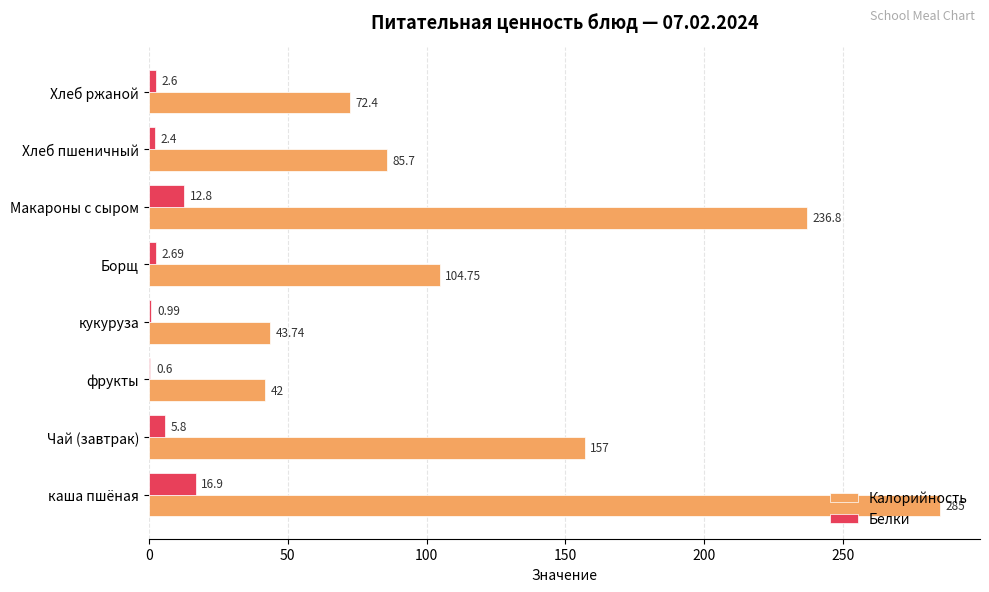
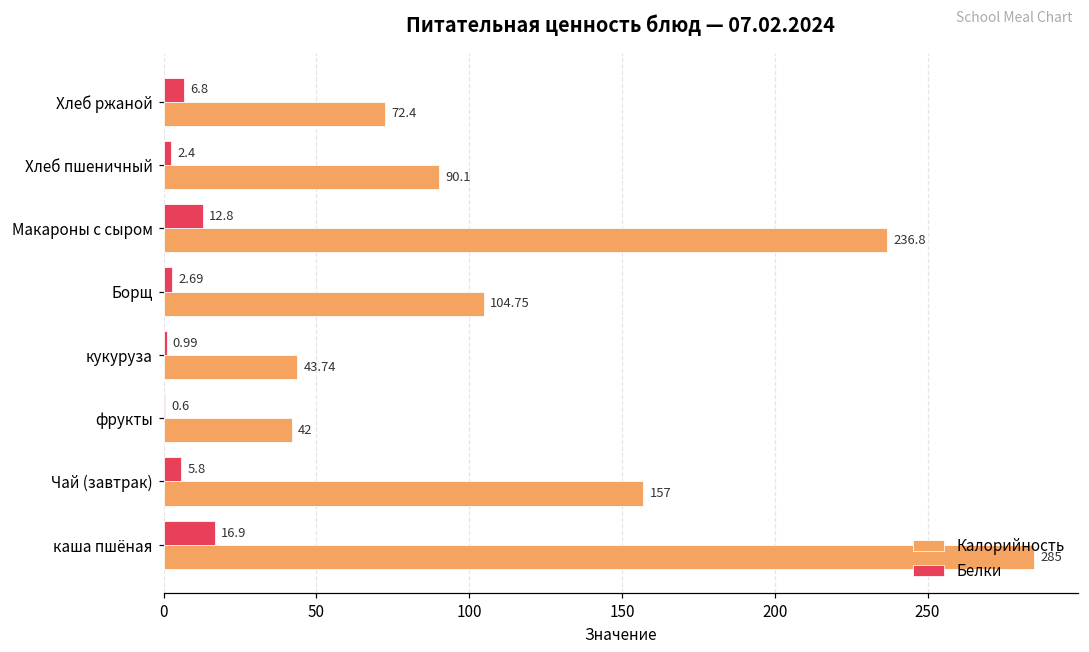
  {
    "Калорийность": {
      "Хлеб ржаной": 72.4,
-     "Хлеб пшеничный": 85.7,
+     "Хлеб пшеничный": 90.1,
      "Макароны с сыром": 236.8,
      "Борщ": 104.75,
      "кукуруза": 43.74,
      "фрукты": 42,
      "Чай (завтрак)": 157,
      "каша пшёная": 285
    },
    "Белки": {
-     "Хлеб ржаной": 2.6,
+     "Хлеб ржаной": 6.8,
      "Хлеб пшеничный": 2.4,
      "Макароны с сыром": 12.8,
      "Борщ": 2.69,
      "кукуруза": 0.99,
      "фрукты": 0.6,
      "Чай (завтрак)": 5.8,
      "каша пшёная": 16.9
    }
  }
